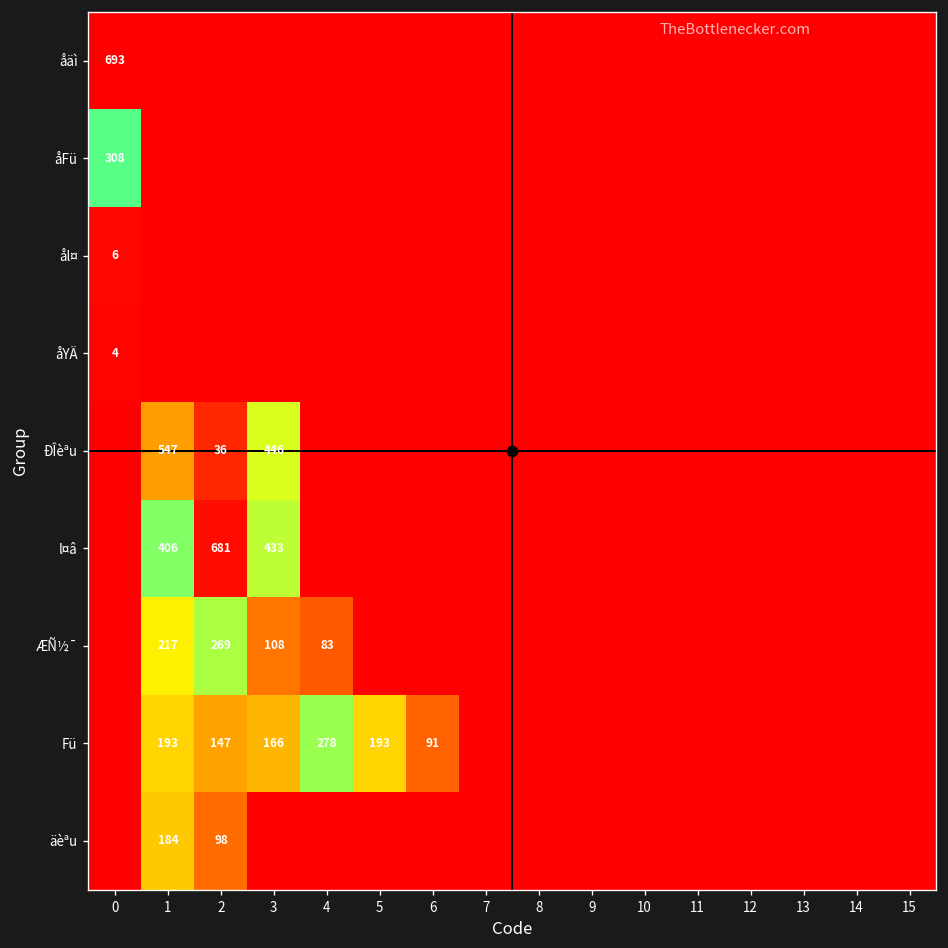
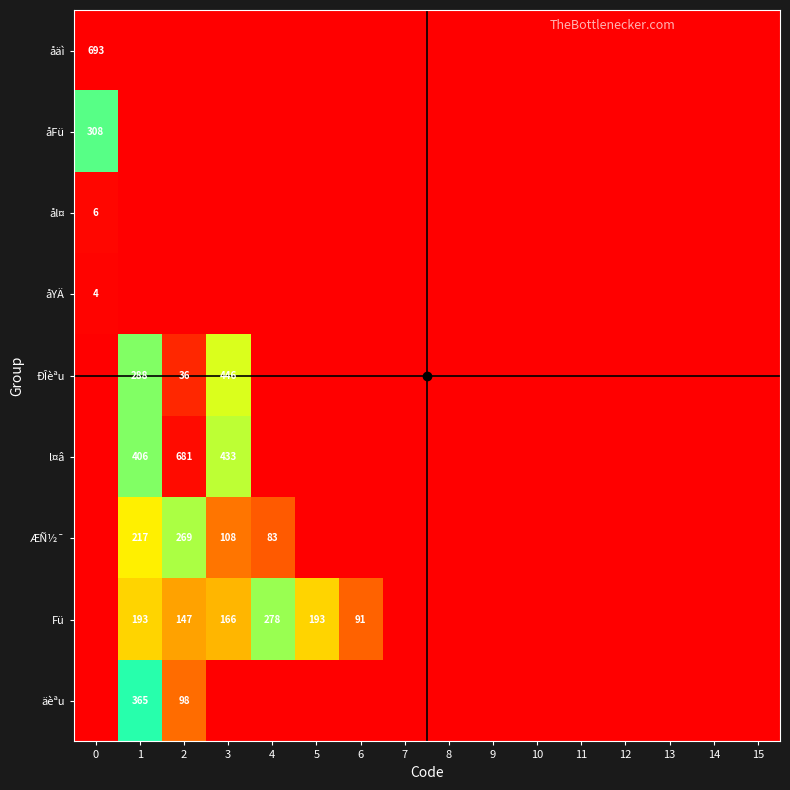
  {
    "åäì": {
      "0": 693
    },
    "åFü": {
      "0": 308
    },
    "ål¤": {
      "0": 6
    },
    "åYÄ": {
      "0": 4
    },
    "ÐÎèªu": {
-     "1": 547,
+     "1": 288,
      "2": 36,
      "3": 446
    },
    "l¤â": {
      "1": 406,
      "2": 681,
      "3": 433
    },
    "ÆÑ½¯": {
      "1": 217,
      "2": 269,
      "3": 108,
      "4": 83
    },
    "Fü": {
      "1": 193,
      "2": 147,
      "3": 166,
      "4": 278,
      "5": 193,
      "6": 91
    },
    "äèªu": {
-     "1": 184,
+     "1": 365,
      "2": 98
    }
  }
